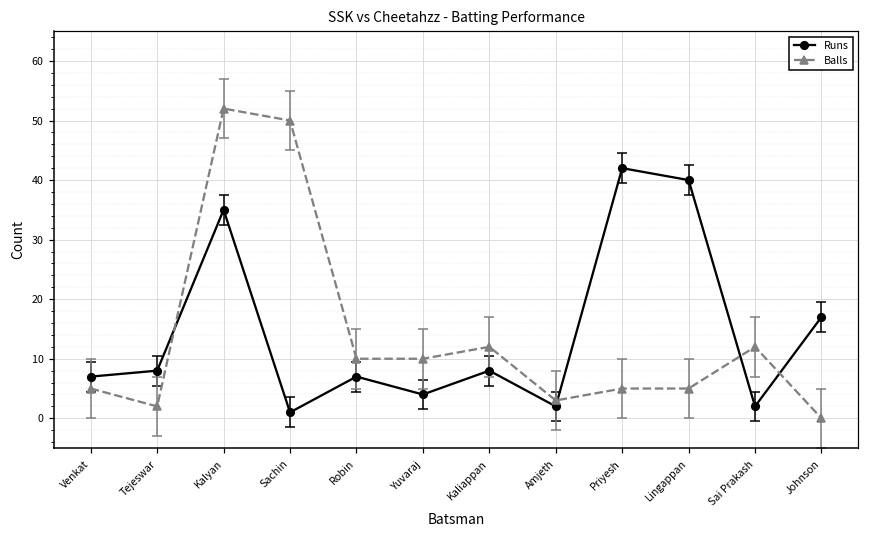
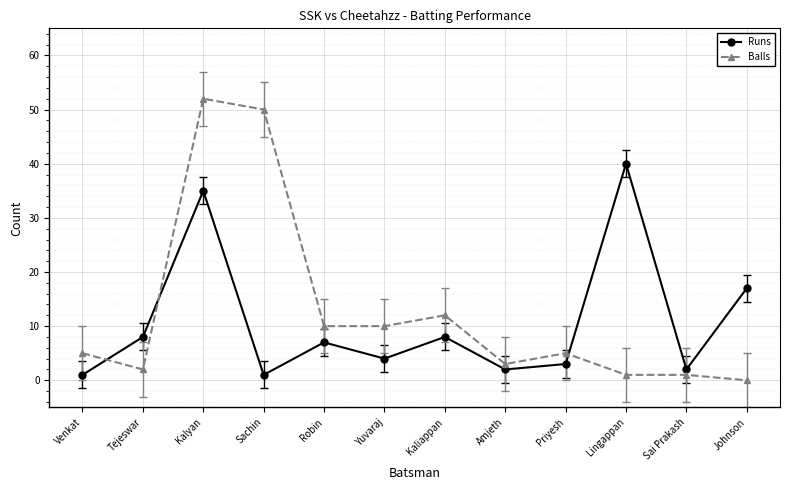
  {
    "Runs": {
-     "Venkat": 7,
+     "Venkat": 1,
      "Tejeswar": 8,
      "Kalyan": 35,
      "Sachin": 1,
      "Robin": 7,
      "Yuvaraj": 4,
      "Kaliappan": 8,
      "Amjeth": 2,
-     "Priyesh": 42,
+     "Priyesh": 3,
      "Lingappan": 40,
      "Sai Prakash": 2,
      "Johnson": 17
    },
    "Balls": {
      "Venkat": 5,
      "Tejeswar": 2,
      "Kalyan": 52,
      "Sachin": 50,
      "Robin": 10,
      "Yuvaraj": 10,
      "Kaliappan": 12,
      "Amjeth": 3,
      "Priyesh": 5,
-     "Lingappan": 5,
-     "Sai Prakash": 12,
+     "Lingappan": 1,
+     "Sai Prakash": 1,
      "Johnson": 0
    }
  }
